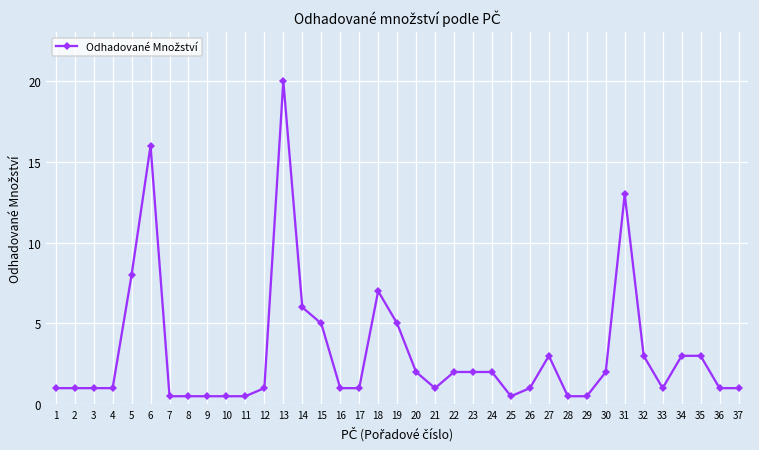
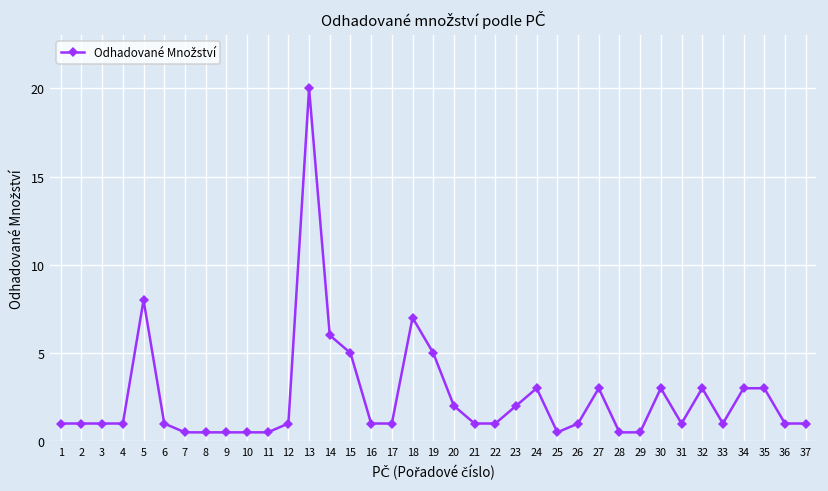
  {
    "1": 1,
    "2": 1,
    "3": 1,
    "4": 1,
    "5": 8,
-   "6": 16,
+   "6": 1,
    "7": 0.5,
    "8": 0.5,
    "9": 0.5,
    "10": 0.5,
    "11": 0.5,
    "12": 1,
    "13": 20,
    "14": 6,
    "15": 5,
    "16": 1,
    "17": 1,
    "18": 7,
    "19": 5,
    "20": 2,
    "21": 1,
-   "22": 2,
+   "22": 1,
    "23": 2,
-   "24": 2,
+   "24": 3,
    "25": 0.5,
    "26": 1,
    "27": 3,
    "28": 0.5,
    "29": 0.5,
-   "30": 2,
-   "31": 13,
+   "30": 3,
+   "31": 1,
    "32": 3,
    "33": 1,
    "34": 3,
    "35": 3,
    "36": 1,
    "37": 1
  }
